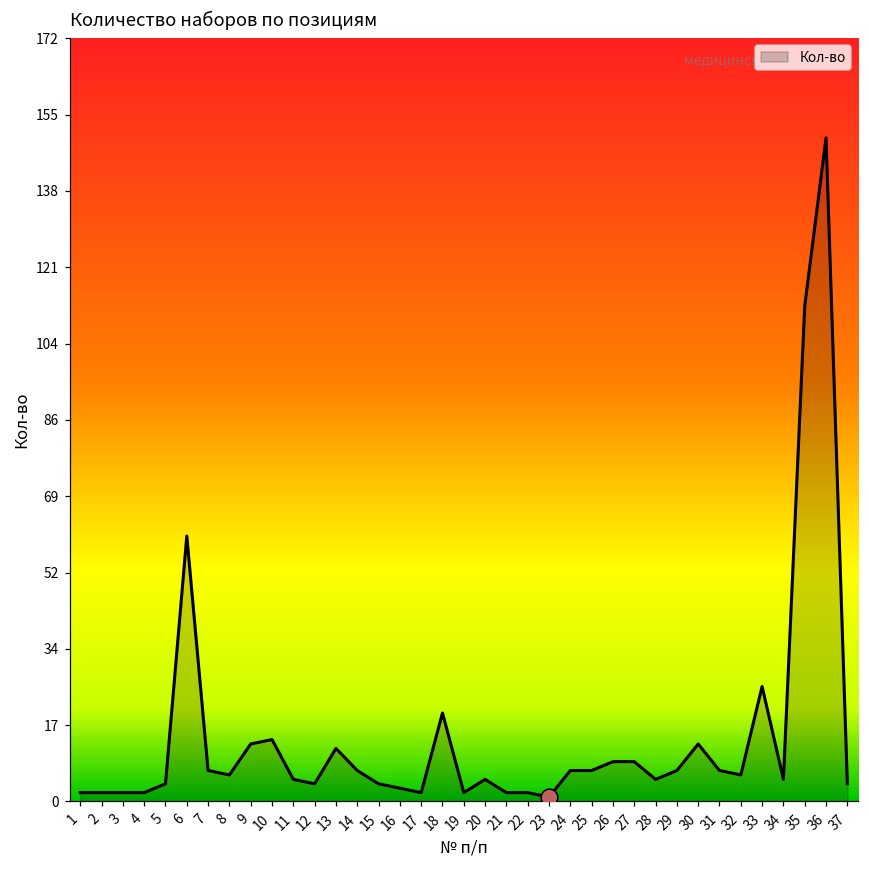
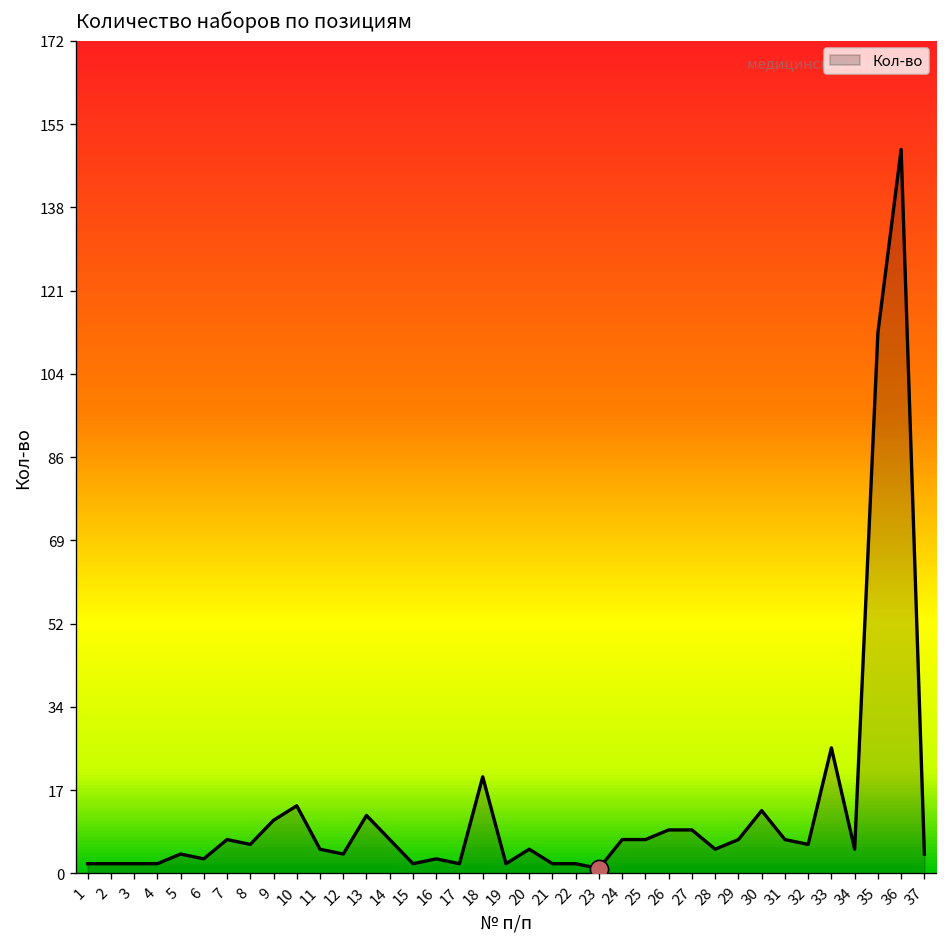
  {
    "Кол-во": {
      "1": 2,
      "2": 2,
      "3": 2,
      "4": 2,
      "5": 4,
-     "6": 60,
+     "6": 3,
      "7": 7,
      "8": 6,
-     "9": 13,
+     "9": 11,
      "10": 14,
      "11": 5,
      "12": 4,
      "13": 12,
      "14": 7,
-     "15": 4,
+     "15": 2,
      "16": 3,
      "17": 2,
      "18": 20,
      "19": 2,
      "20": 5,
      "21": 2,
      "22": 2,
      "24": 7,
      "25": 7,
      "26": 9,
      "27": 9,
      "28": 5,
      "29": 7,
      "30": 13,
      "31": 7,
      "32": 6,
      "33": 26,
      "34": 5,
      "35": 112,
      "36": 150,
      "37": 4
    }
  }
